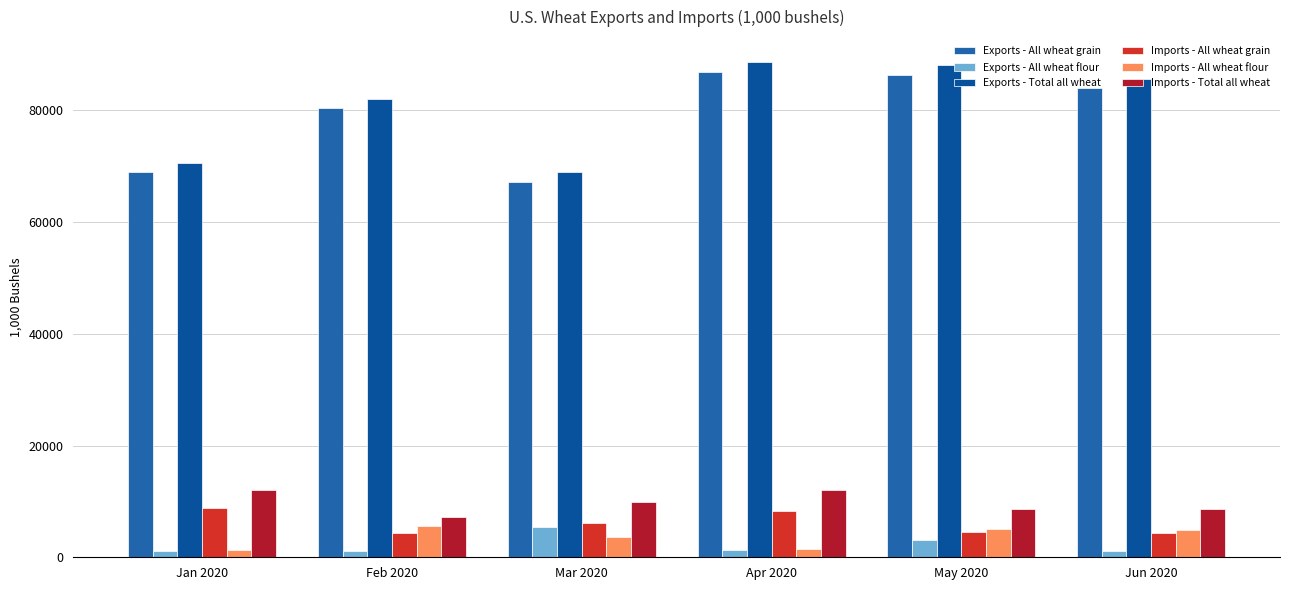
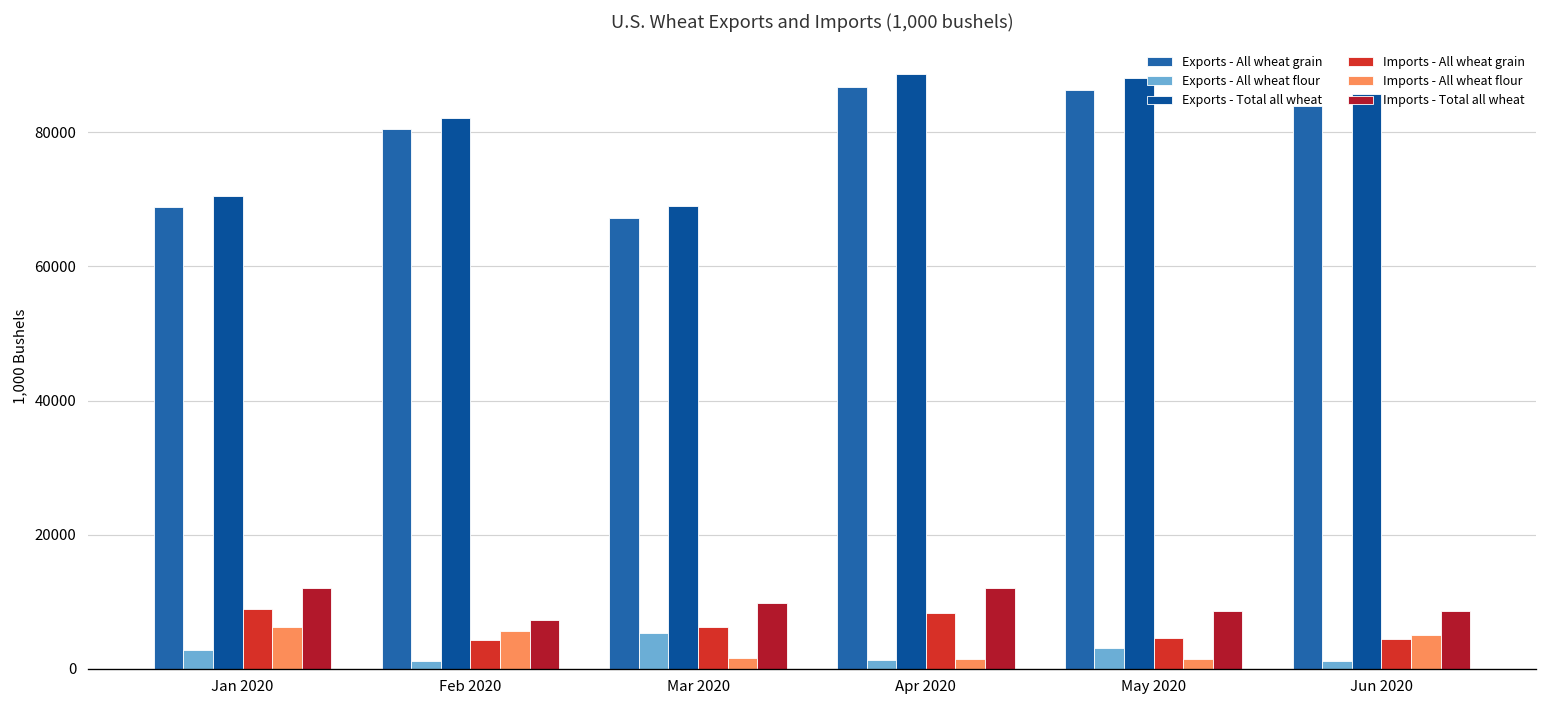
  {
    "Exports - All wheat flour": {
-     "Jan 2020": 1000,
+     "Jan 2020": 3000,
      "Feb 2020": 1000,
      "Mar 2020": 5000,
      "Apr 2020": 1000,
      "May 2020": 3000,
      "Jun 2020": 1000
    },
    "Imports - All wheat flour": {
-     "Jan 2020": 1000,
+     "Jan 2020": 6000,
      "Feb 2020": 6000,
-     "Mar 2020": 4000,
+     "Mar 2020": 2000,
      "Apr 2020": 1000,
-     "May 2020": 5000,
+     "May 2020": 1000,
      "Jun 2020": 5000
    }
  }
